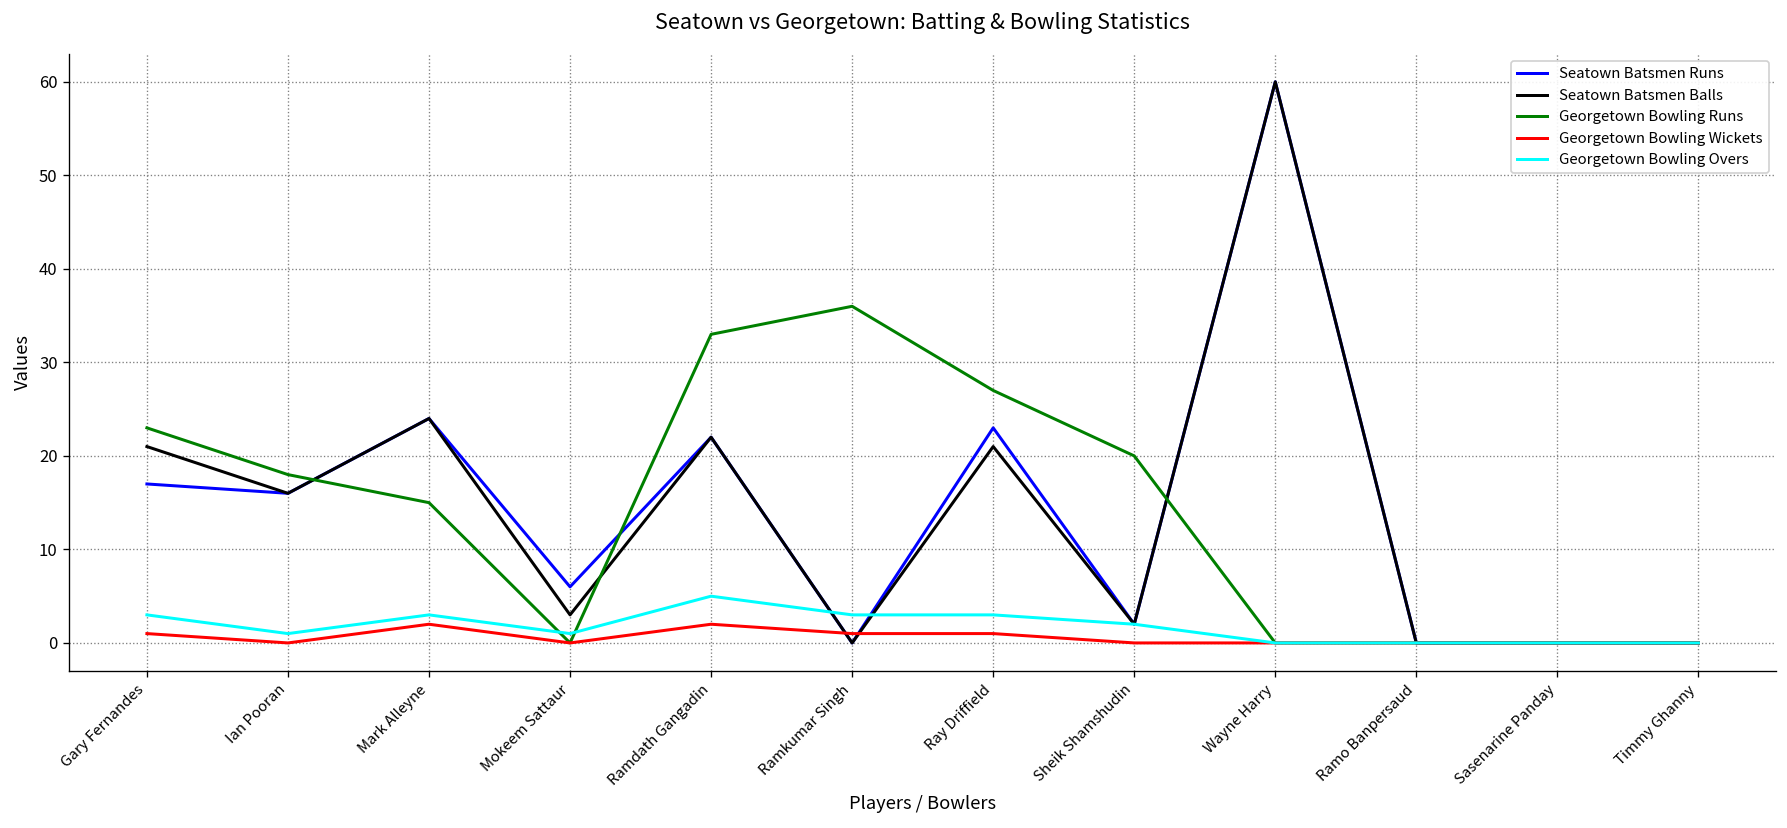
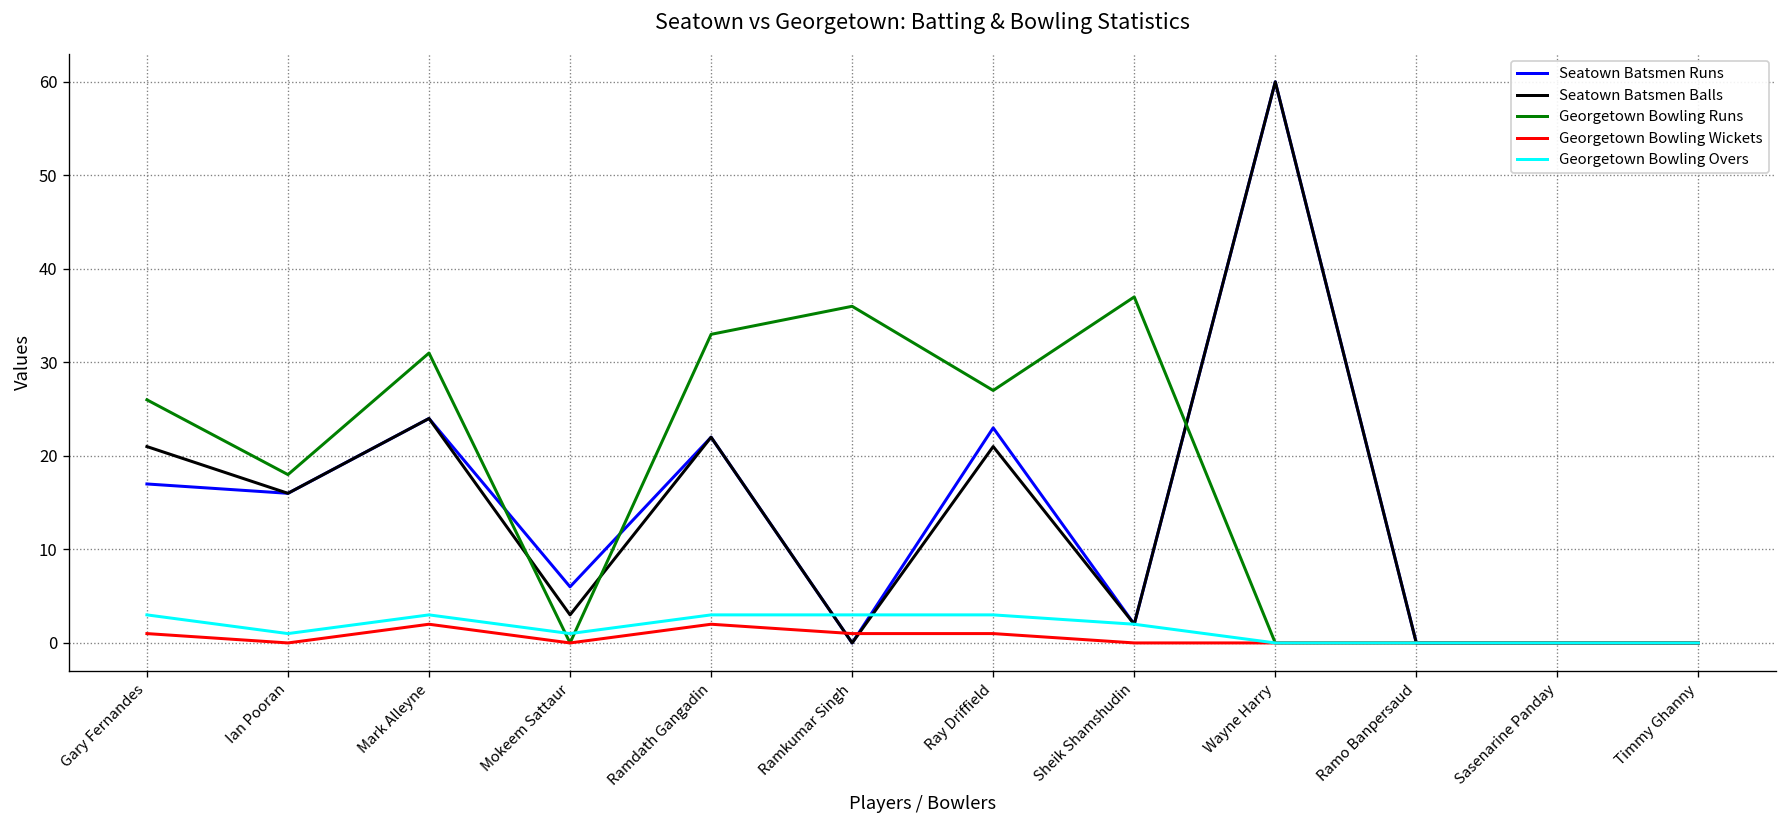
  {
    "Seatown Batsmen Runs": {
      "Gary Fernandes": 17,
      "Mokeem Sattaur": 6,
      "Ray Driffield": 23
    },
    "Seatown Batsmen Balls": {
      "Gary Fernandes": 21,
      "Mokeem Sattaur": 3,
      "Ray Driffield": 21
    },
    "Georgetown Bowling Runs": {
-     "Gary Fernandes": 23,
+     "Gary Fernandes": 26,
      "Ian Pooran": 18,
-     "Mark Alleyne": 15,
+     "Mark Alleyne": 31,
      "Ramdath Gangadin": 33,
      "Ramkumar Singh": 36,
      "Ray Driffield": 27,
-     "Sheik Shamshudin": 20
+     "Sheik Shamshudin": 37
    },
    "Georgetown Bowling Wickets": {
      "Gary Fernandes": 1,
      "Ian Pooran": 0,
      "Mark Alleyne": 2,
      "Ramdath Gangadin": 2,
      "Ramkumar Singh": 1,
      "Ray Driffield": 1,
      "Sheik Shamshudin": 0
    },
    "Georgetown Bowling Overs": {
      "Gary Fernandes": 3,
      "Ian Pooran": 1,
      "Mark Alleyne": 3,
      "Mokeem Sattaur": 1,
-     "Ramdath Gangadin": 5,
+     "Ramdath Gangadin": 3,
      "Ramkumar Singh": 3,
      "Ray Driffield": 3
    }
  }
